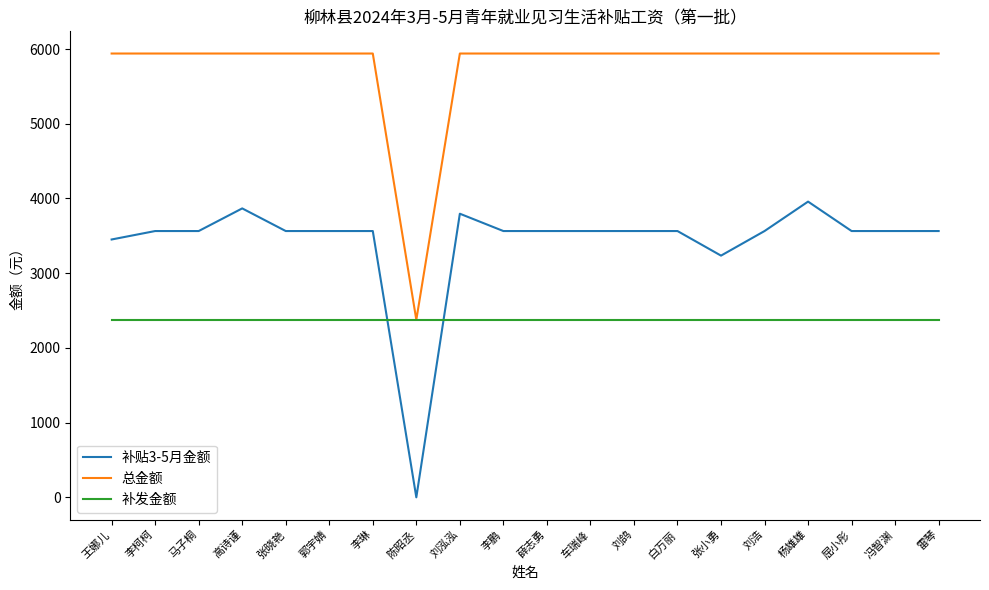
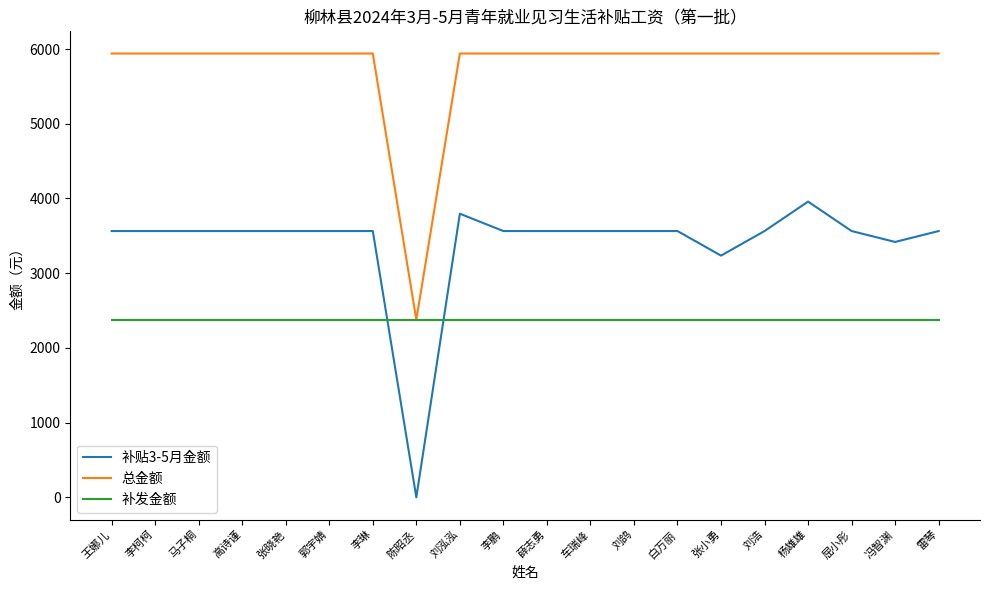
  {
    "补贴3-5月金额": {
-     "王娜儿": 3500,
+     "王娜儿": 3600,
      "李柯柯": 3600,
      "马子桐": 3600,
-     "高诗谨": 3900,
+     "高诗谨": 3600,
      "张晓艳": 3600,
      "郭宇婧": 3600,
      "李琳": 3600,
      "陈昭丞": 0,
      "刘泓泓": 3800,
      "李鹏": 3600,
      "薛志勇": 3600,
      "车瑞峰": 3600,
      "刘鸽": 3600,
      "白万丽": 3600,
      "张小勇": 3200,
      "刘浩": 3600,
      "杨雄雄": 4000,
      "屈小彤": 3600,
-     "冯智渊": 3600,
+     "冯智渊": 3400,
      "雷琴": 3600
    },
    "总金额": {
      "王娜儿": 5900,
      "李柯柯": 5900,
      "马子桐": 5900,
      "高诗谨": 5900,
      "张晓艳": 5900,
      "郭宇婧": 5900,
      "李琳": 5900,
      "刘泓泓": 5900,
      "李鹏": 5900,
      "薛志勇": 5900,
      "车瑞峰": 5900,
      "刘鸽": 5900,
      "白万丽": 5900,
      "张小勇": 5900,
      "刘浩": 5900,
      "杨雄雄": 5900,
      "屈小彤": 5900,
      "冯智渊": 5900,
      "雷琴": 5900
    },
    "补发金额": {
      "王娜儿": 2400,
      "李柯柯": 2400,
      "马子桐": 2400,
      "高诗谨": 2400,
      "张晓艳": 2400,
      "郭宇婧": 2400,
      "李琳": 2400,
      "刘泓泓": 2400,
      "李鹏": 2400,
      "薛志勇": 2400,
      "车瑞峰": 2400,
      "刘鸽": 2400,
      "白万丽": 2400,
      "张小勇": 2400,
      "刘浩": 2400,
      "杨雄雄": 2400,
      "屈小彤": 2400,
      "冯智渊": 2400,
      "雷琴": 2400
    }
  }
